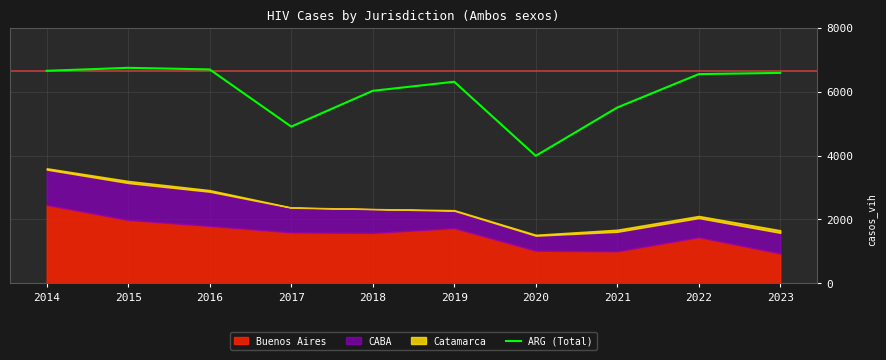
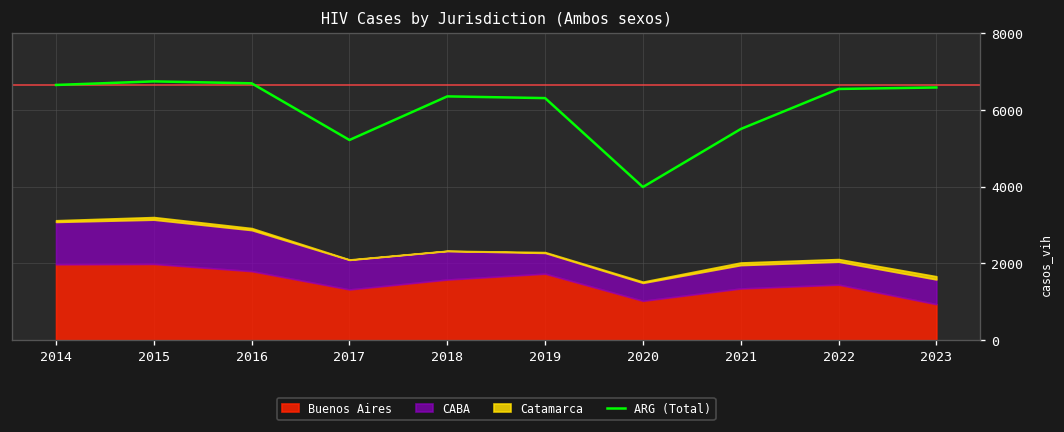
  {
    "Buenos Aires": {
-     "2014": 2500,
+     "2014": 2000,
      "2015": 2000,
      "2016": 1800,
-     "2017": 1600,
+     "2017": 1300,
      "2018": 1600,
      "2019": 1700,
      "2020": 1000,
-     "2021": 1000,
+     "2021": 1300,
      "2022": 1400,
      "2023": 900
    },
    "ARG (Total)": {
      "2014": 6700,
      "2015": 6700,
      "2016": 6700,
-     "2017": 4900,
-     "2018": 6000,
+     "2017": 5200,
+     "2018": 6400,
      "2019": 6300,
      "2020": 4000,
      "2021": 5500,
      "2022": 6600,
      "2023": 6600
    },
    "CABA": {
      "2023": 600
    },
    "Catamarca": {
      "2023": 100
    }
  }
